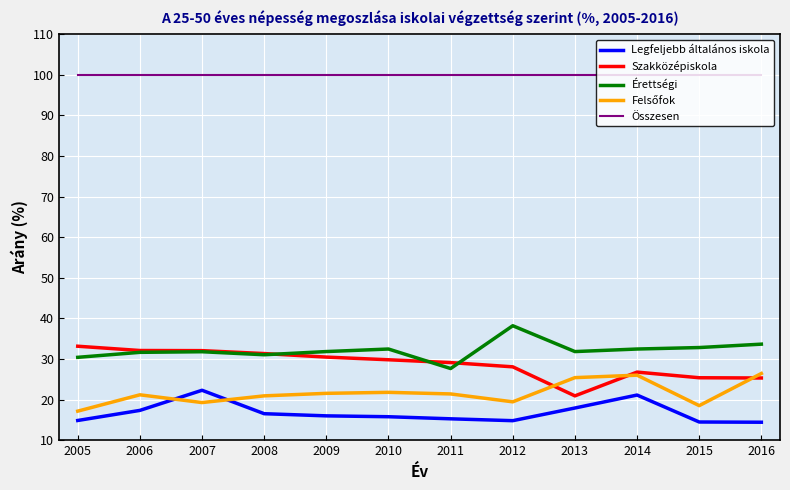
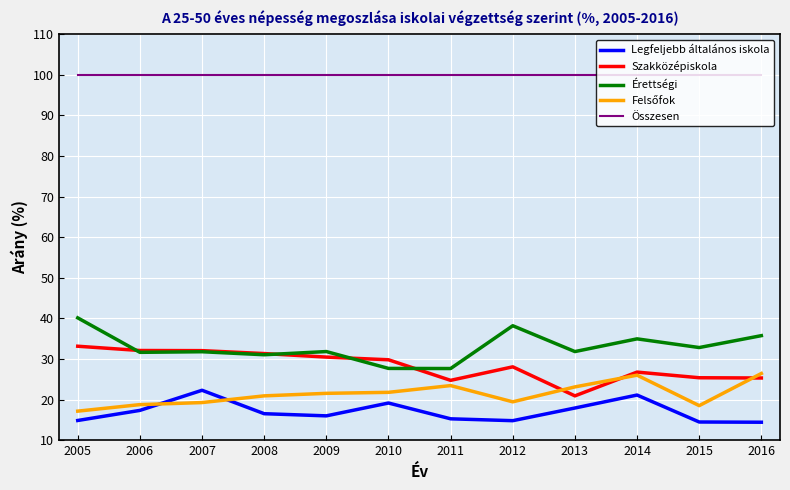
  {
    "Legfeljebb általános iskola": {
      "2005": 15,
      "2006": 17,
      "2007": 22,
      "2008": 17,
      "2009": 16,
-     "2010": 16,
+     "2010": 19,
      "2011": 15,
      "2012": 15,
      "2013": 18,
      "2014": 21,
      "2015": 15,
      "2016": 14
    },
    "Szakközépiskola": {
      "2005": 33,
      "2009": 31,
      "2010": 30,
-     "2011": 29,
+     "2011": 25,
      "2012": 28,
      "2013": 21,
      "2014": 27,
      "2015": 25,
      "2016": 25
    },
    "Érettségi": {
-     "2005": 30,
+     "2005": 40,
      "2009": 32,
-     "2010": 32,
+     "2010": 28,
      "2011": 28,
      "2012": 38,
      "2013": 32,
-     "2014": 32,
+     "2014": 35,
      "2015": 33,
-     "2016": 34
+     "2016": 36
    },
    "Felsőfok": {
      "2005": 17,
-     "2006": 21,
+     "2006": 19,
      "2007": 19,
      "2008": 21,
      "2009": 22,
      "2010": 22,
-     "2011": 21,
+     "2011": 23,
      "2012": 19,
-     "2013": 25,
+     "2013": 23,
      "2014": 26,
      "2015": 19,
      "2016": 26
    },
    "Összesen": {
      "2005": 100,
      "2006": 100,
      "2007": 100,
      "2008": 100,
      "2009": 100,
      "2010": 100,
      "2011": 100,
      "2012": 100,
      "2013": 100
    }
  }
